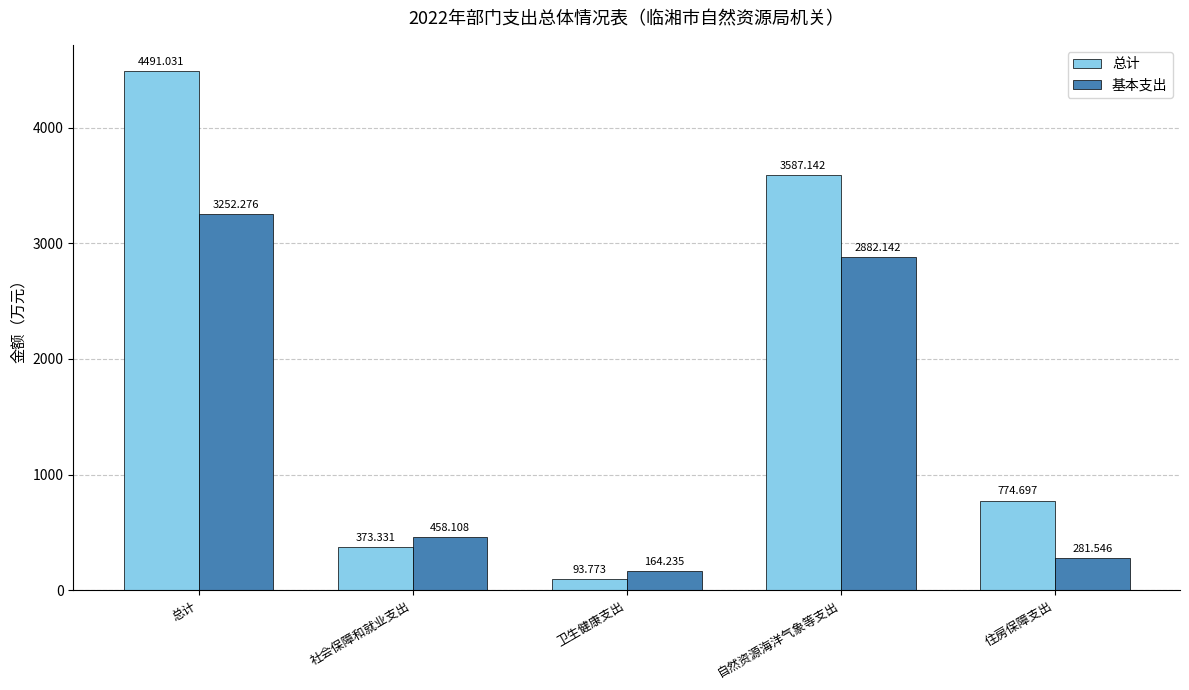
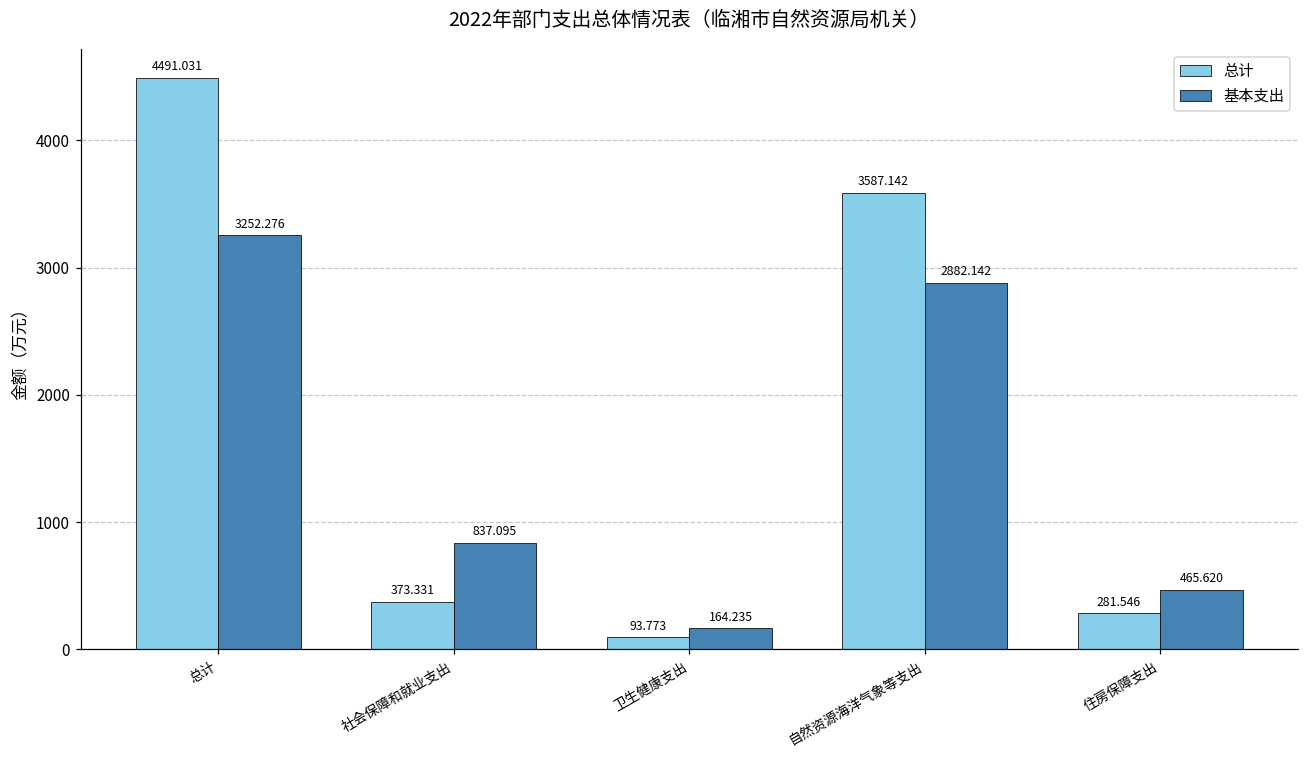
  {
    "总计": {
      "总计": 4491.031,
      "社会保障和就业支出": 373.331,
      "卫生健康支出": 93.773,
      "自然资源海洋气象等支出": 3587.142,
-     "住房保障支出": 774.697
+     "住房保障支出": 281.546
    },
    "基本支出": {
      "总计": 3252.276,
-     "社会保障和就业支出": 458.108,
+     "社会保障和就业支出": 837.095,
      "卫生健康支出": 164.235,
      "自然资源海洋气象等支出": 2882.142,
-     "住房保障支出": 281.546
+     "住房保障支出": 465.620
    }
  }
